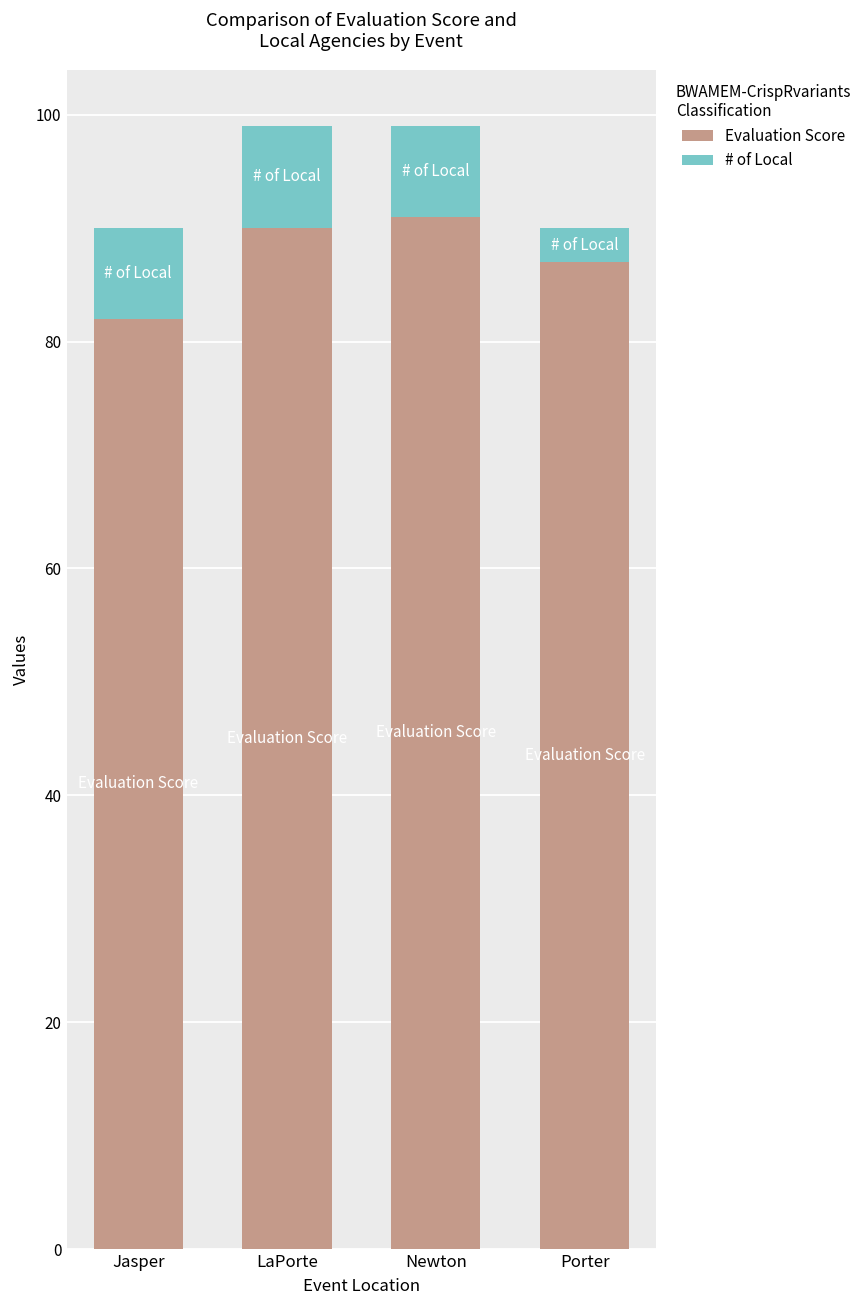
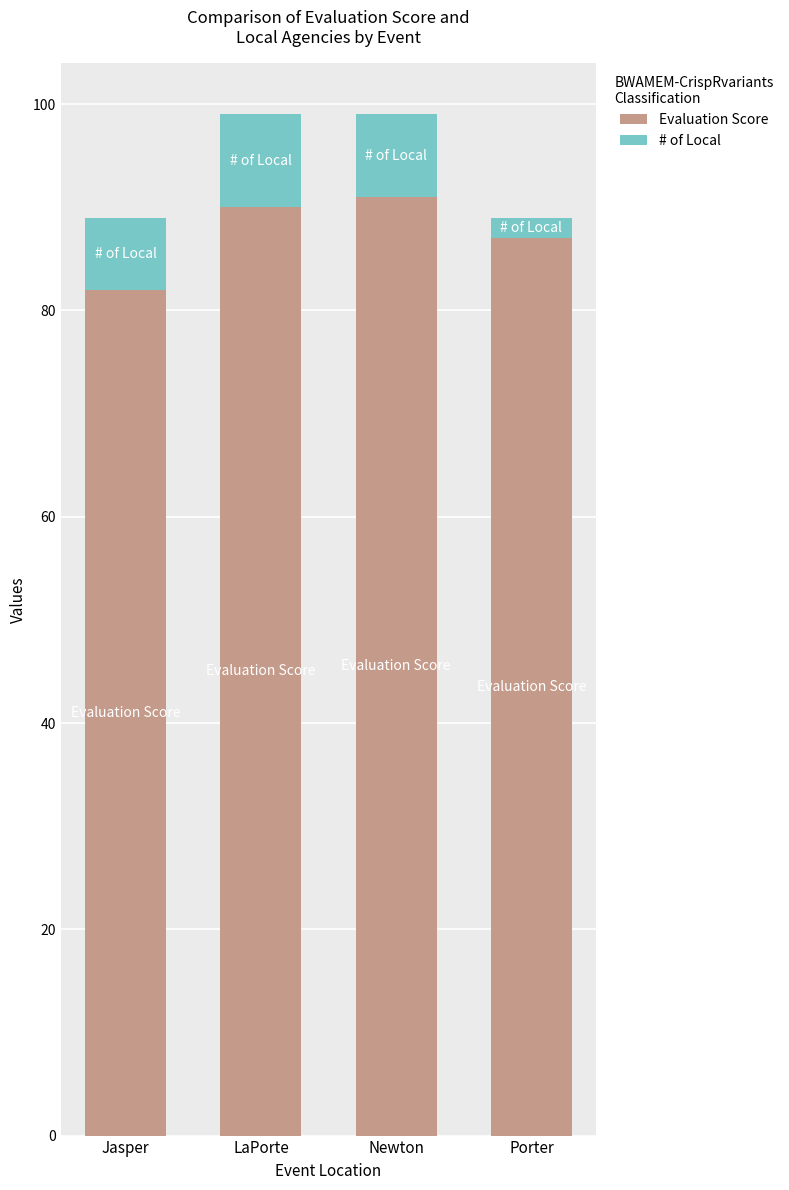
  {
    "Evaluation Score": {
      "Jasper": 82,
      "LaPorte": 90,
      "Newton": 91,
      "Porter": 87
    },
    "# of Local": {
-     "Jasper": 8,
+     "Jasper": 7,
      "LaPorte": 9,
      "Newton": 8,
-     "Porter": 3
+     "Porter": 2
    }
  }
